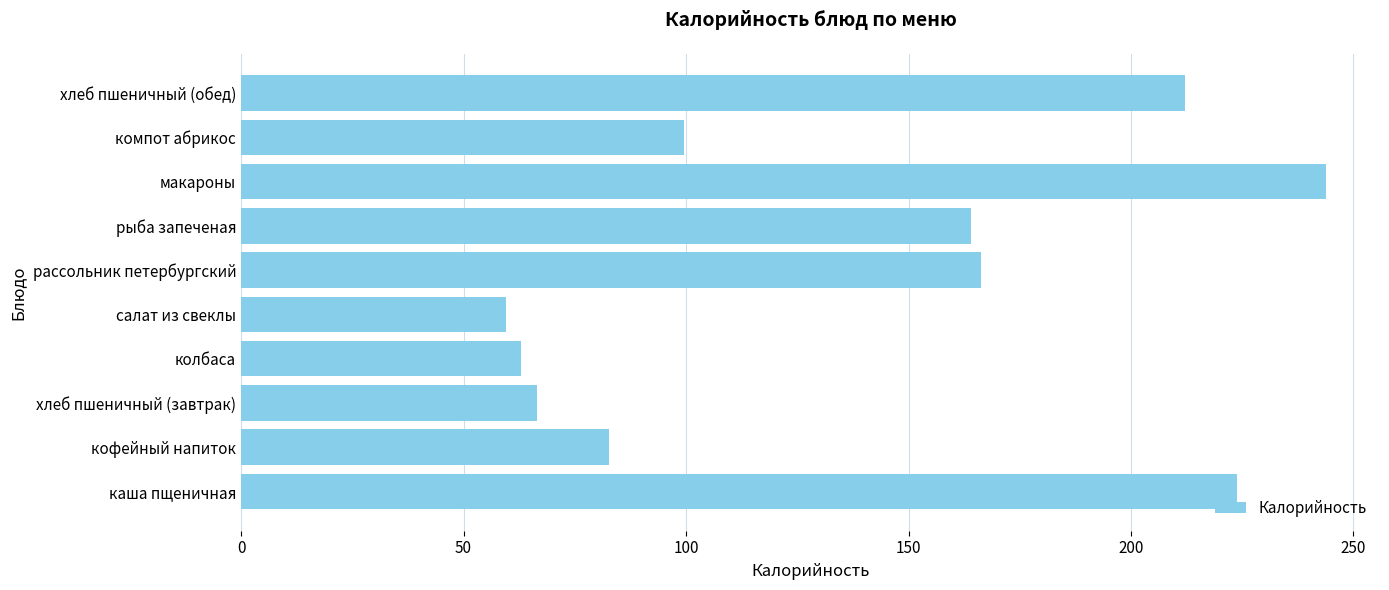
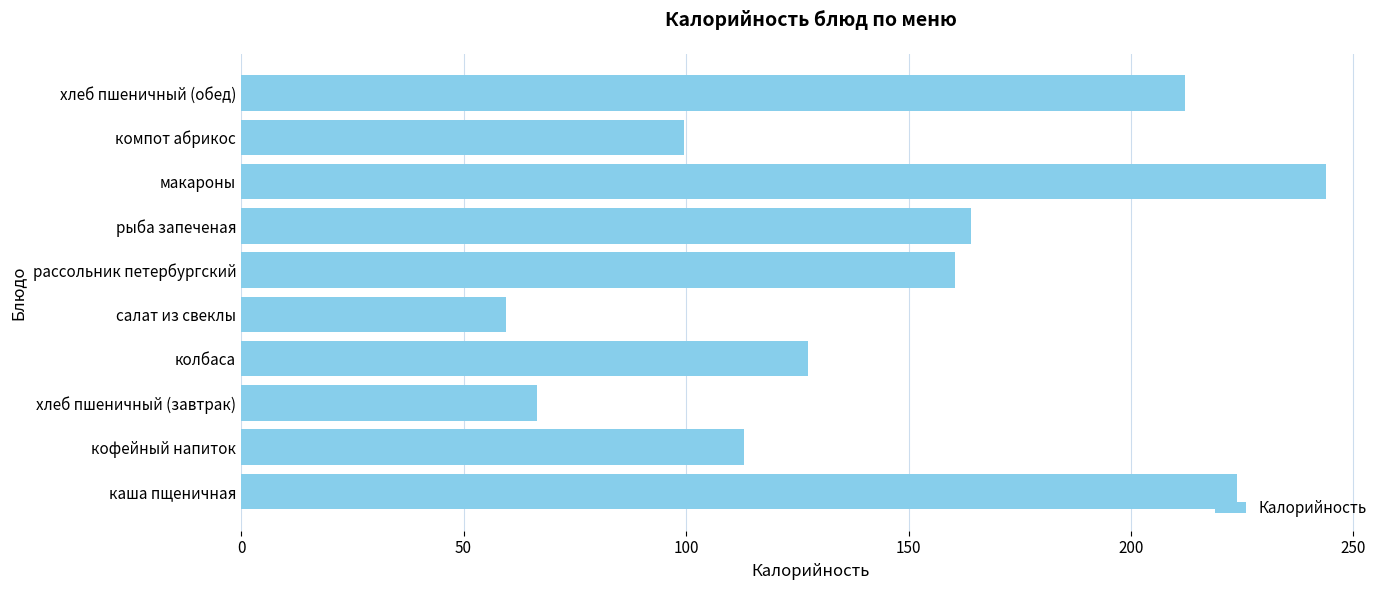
  {
    "хлеб пшеничный (обед)": 212,
    "компот абрикос": 100,
    "макароны": 244,
    "рыба запеченая": 164,
-   "рассольник петербургский": 166,
+   "рассольник петербургский": 160,
    "салат из свеклы": 60,
-   "колбаса": 63,
+   "колбаса": 128,
    "хлеб пшеничный (завтрак)": 67,
-   "кофейный напиток": 83,
+   "кофейный напиток": 113,
    "каша пщеничная": 224
  }
